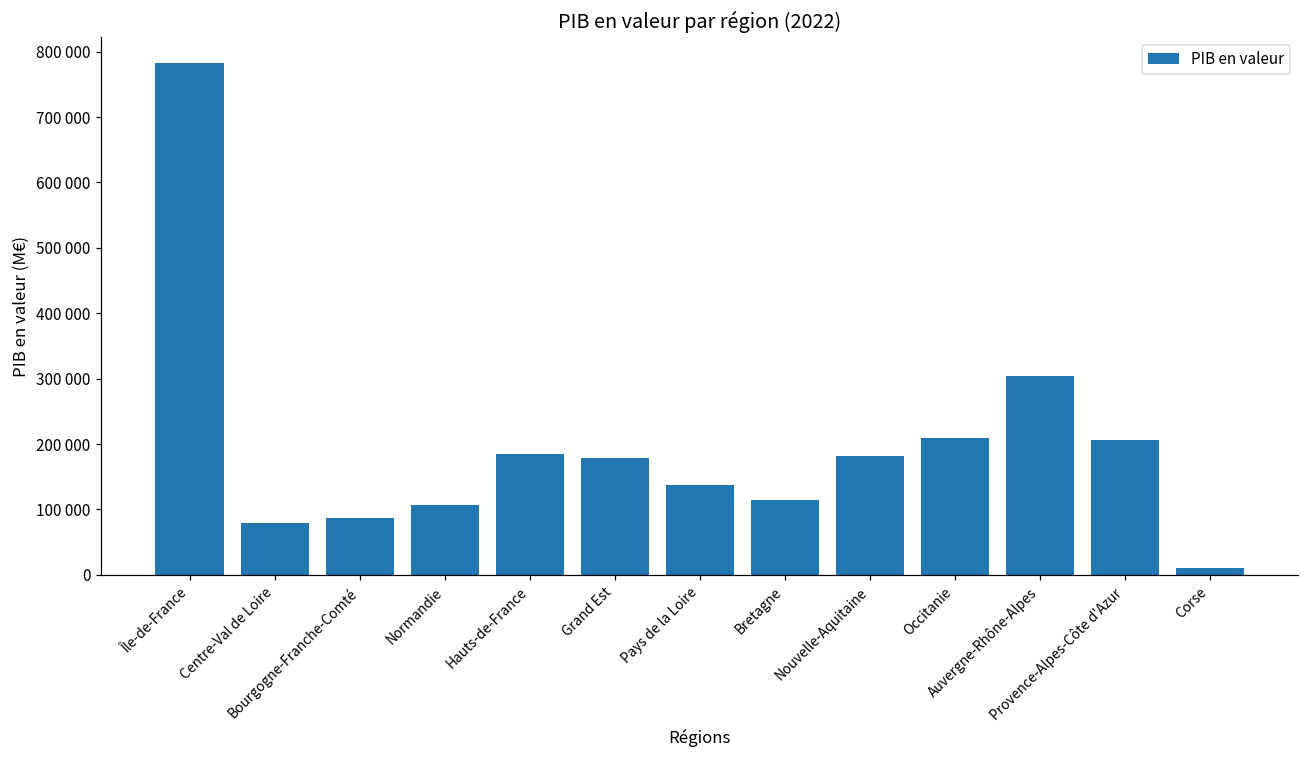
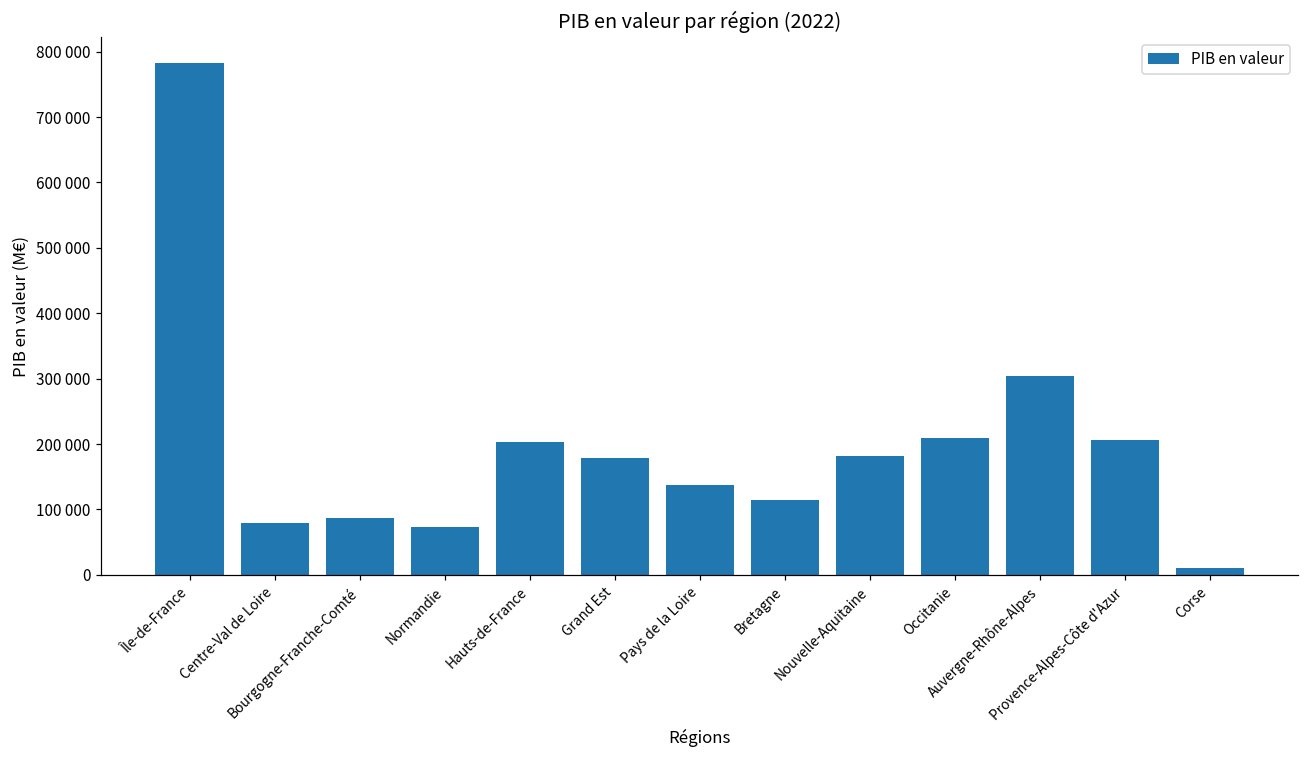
  {
    "Île-de-France": 780000,
    "Centre-Val de Loire": 80000,
    "Bourgogne-Franche-Comté": 90000,
-   "Normandie": 110000,
-   "Hauts-de-France": 190000,
+   "Normandie": 70000,
+   "Hauts-de-France": 200000,
    "Grand Est": 180000,
    "Pays de la Loire": 140000,
    "Bretagne": 120000,
    "Nouvelle-Aquitaine": 180000,
    "Occitanie": 210000,
    "Auvergne-Rhône-Alpes": 300000,
    "Provence-Alpes-Côte d'Azur": 210000,
    "Corse": 10000
  }
